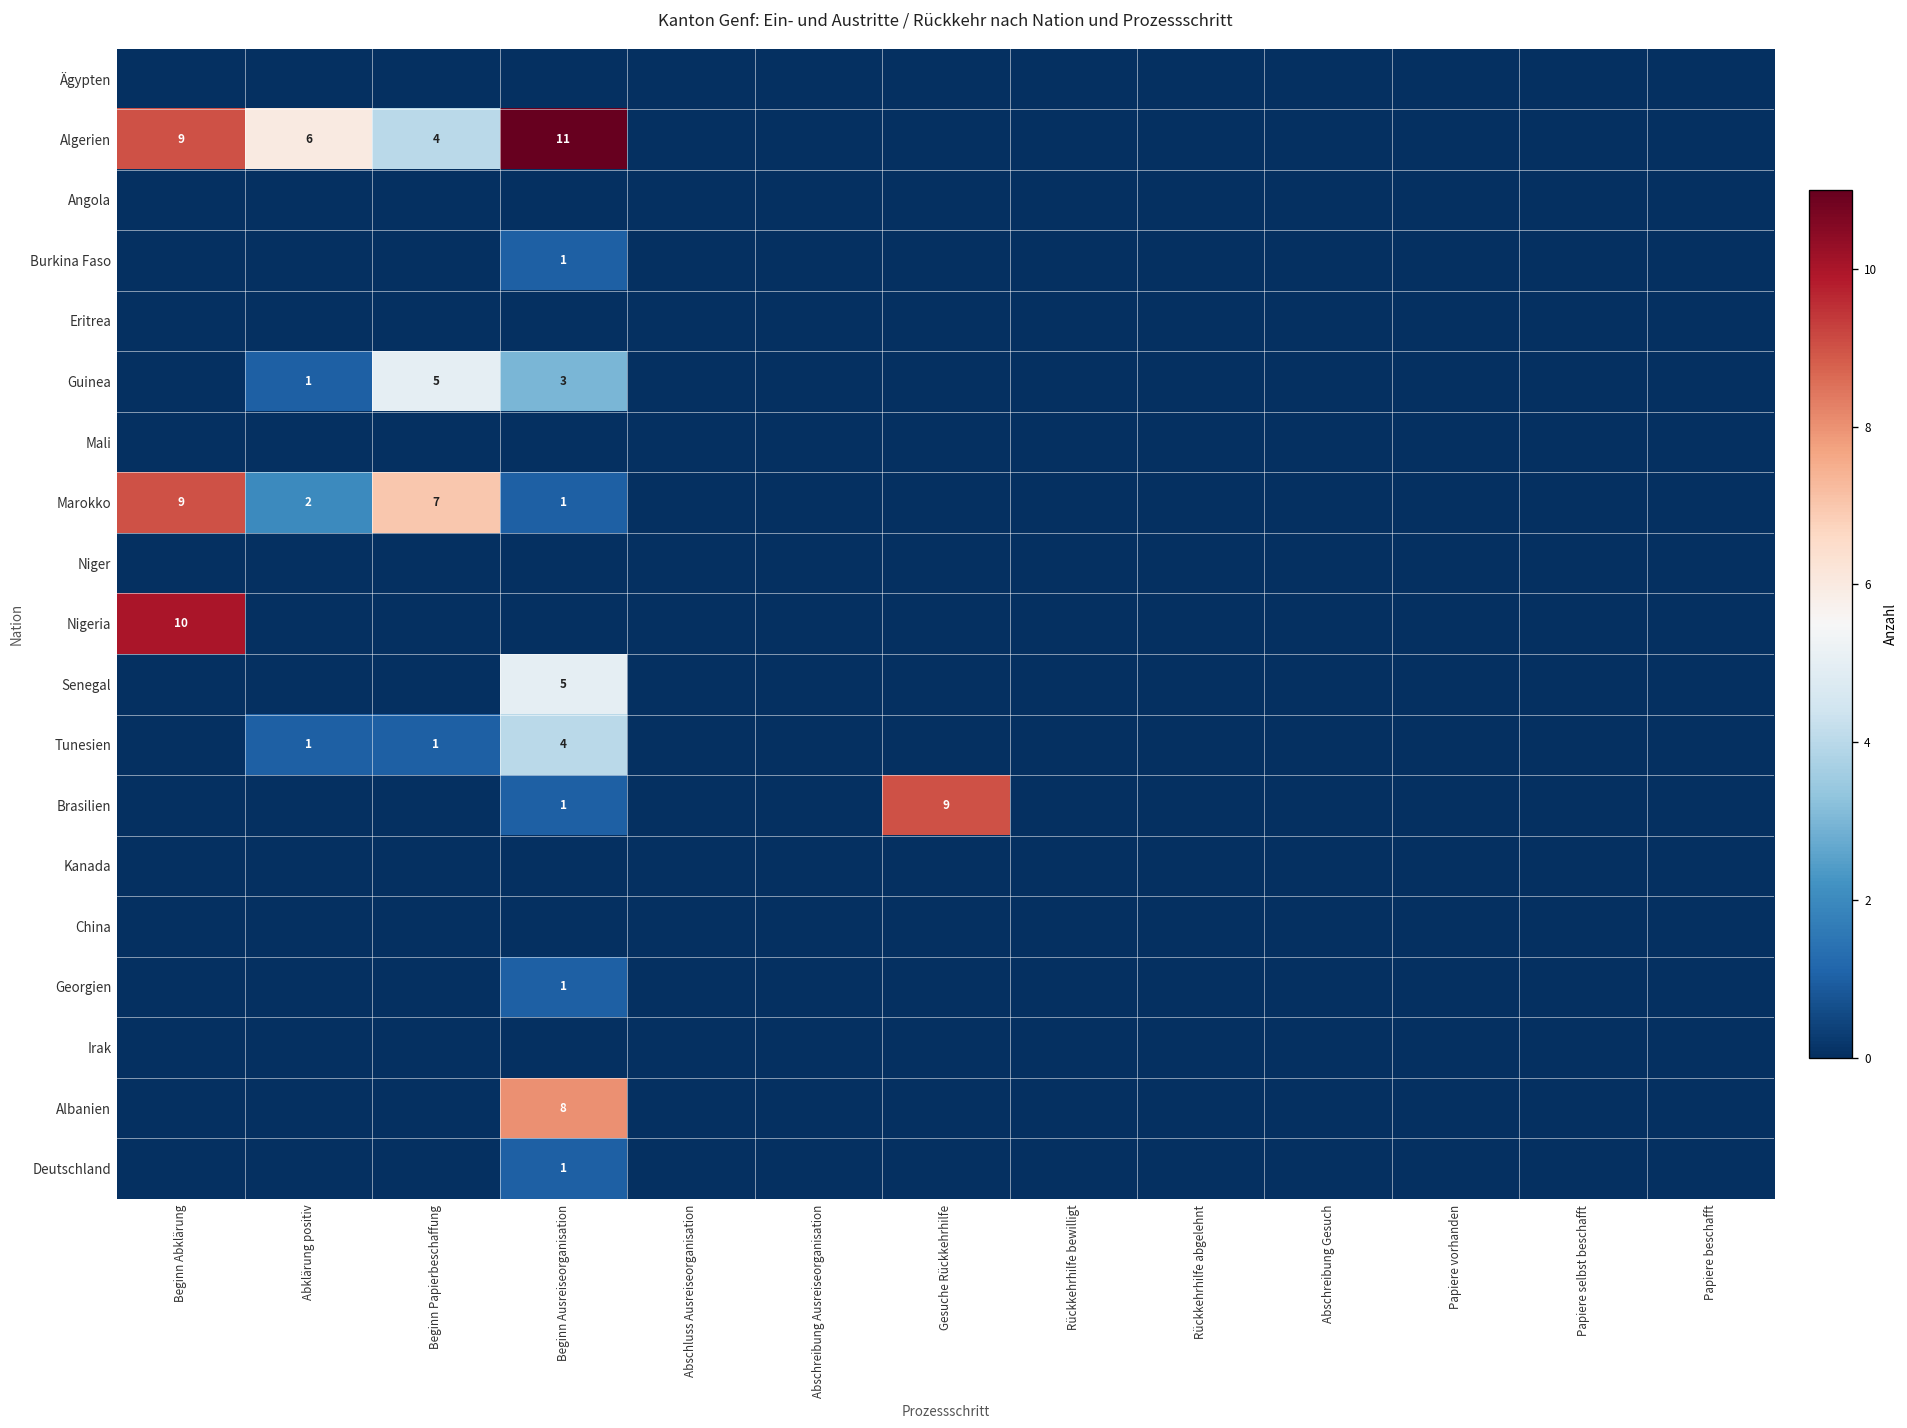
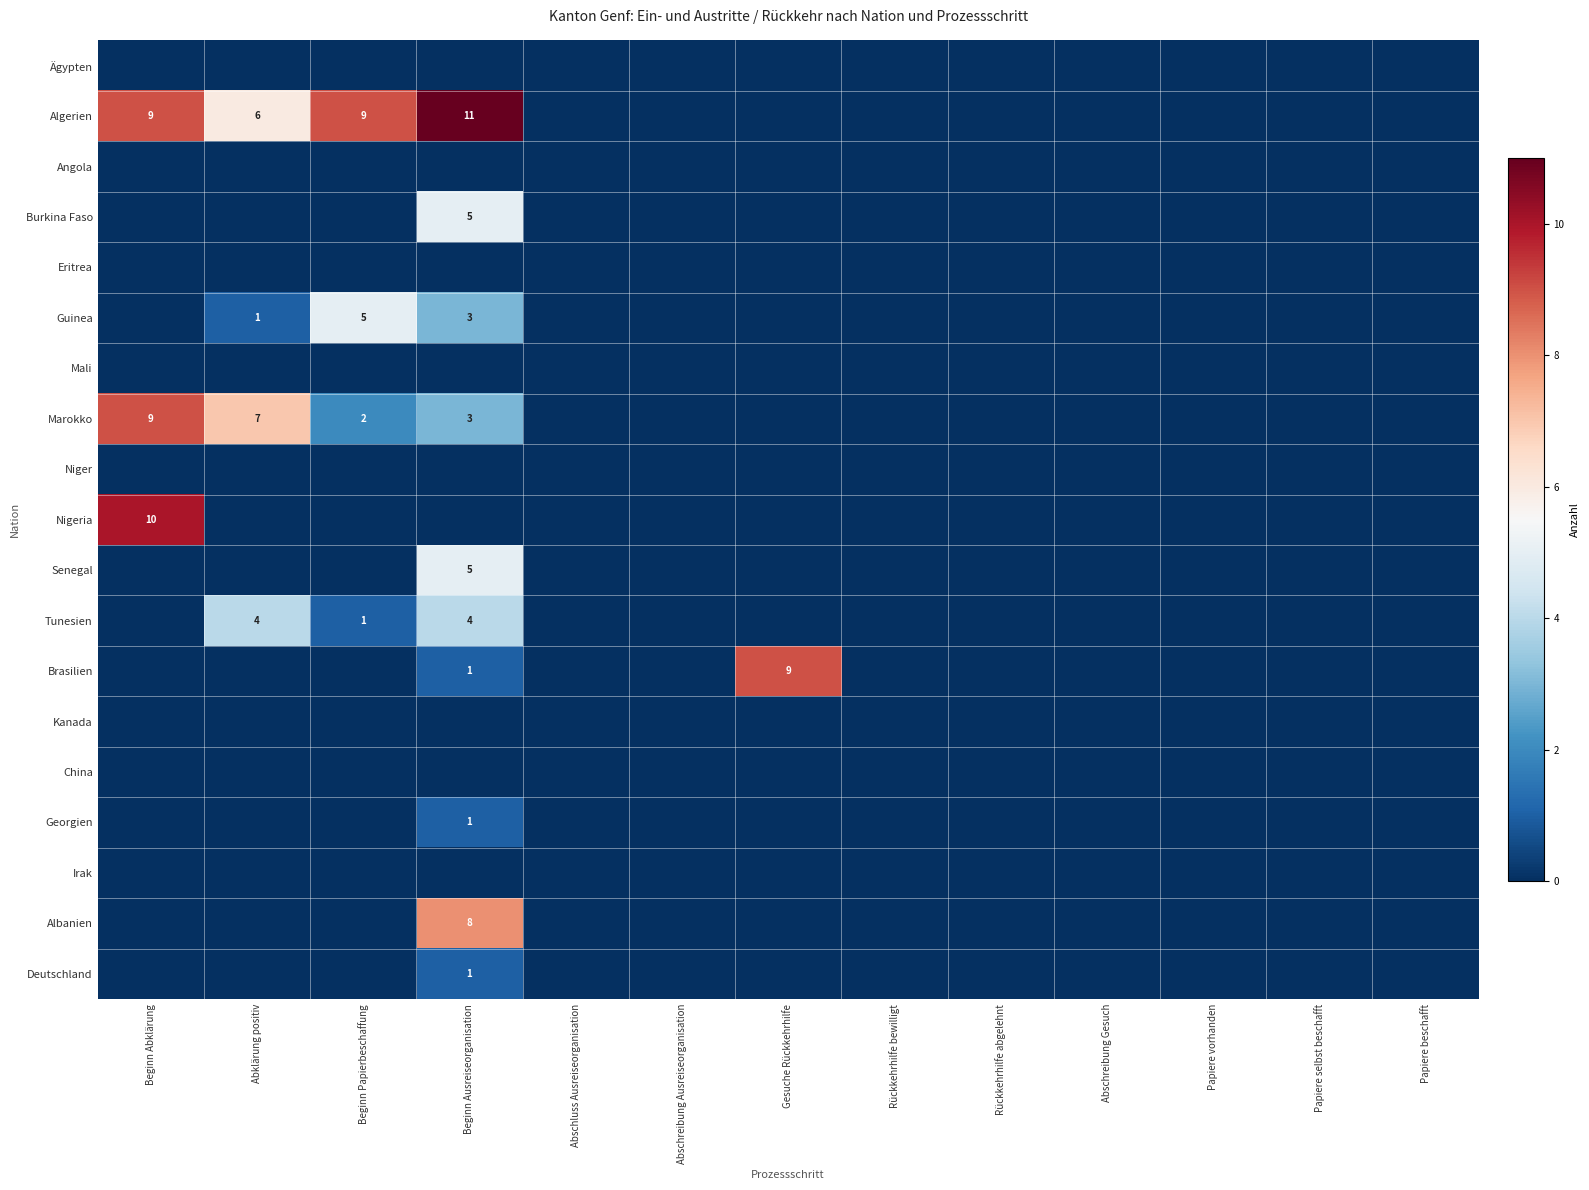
  {
    "Algerien": {
      "Beginn Abklärung": 9,
      "Abklärung positiv": 6,
-     "Beginn Papierbeschaffung": 4,
+     "Beginn Papierbeschaffung": 9,
      "Beginn Ausreiseorganisation": 11
    },
    "Burkina Faso": {
-     "Beginn Ausreiseorganisation": 1
+     "Beginn Ausreiseorganisation": 5
    },
    "Guinea": {
      "Abklärung positiv": 1,
      "Beginn Papierbeschaffung": 5,
      "Beginn Ausreiseorganisation": 3
    },
    "Marokko": {
      "Beginn Abklärung": 9,
-     "Abklärung positiv": 2,
-     "Beginn Papierbeschaffung": 7,
-     "Beginn Ausreiseorganisation": 1
+     "Abklärung positiv": 7,
+     "Beginn Papierbeschaffung": 2,
+     "Beginn Ausreiseorganisation": 3
    },
    "Nigeria": {
      "Beginn Abklärung": 10
    },
    "Senegal": {
      "Beginn Ausreiseorganisation": 5
    },
    "Tunesien": {
-     "Abklärung positiv": 1,
+     "Abklärung positiv": 4,
      "Beginn Papierbeschaffung": 1,
      "Beginn Ausreiseorganisation": 4
    },
    "Brasilien": {
      "Beginn Ausreiseorganisation": 1,
      "Gesuche Rückkehrhilfe": 9
    },
    "Georgien": {
      "Beginn Ausreiseorganisation": 1
    },
    "Albanien": {
      "Beginn Ausreiseorganisation": 8
    },
    "Deutschland": {
      "Beginn Ausreiseorganisation": 1
    }
  }
